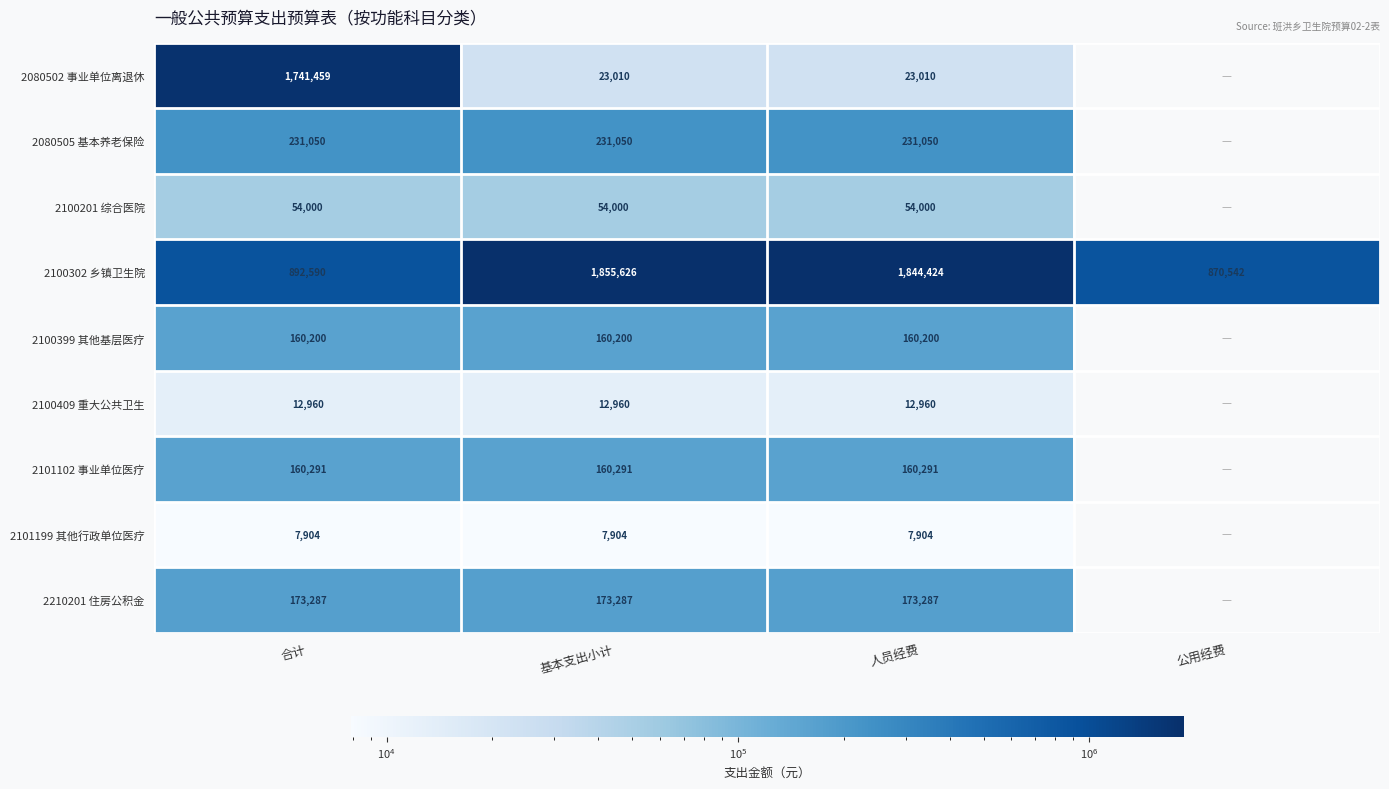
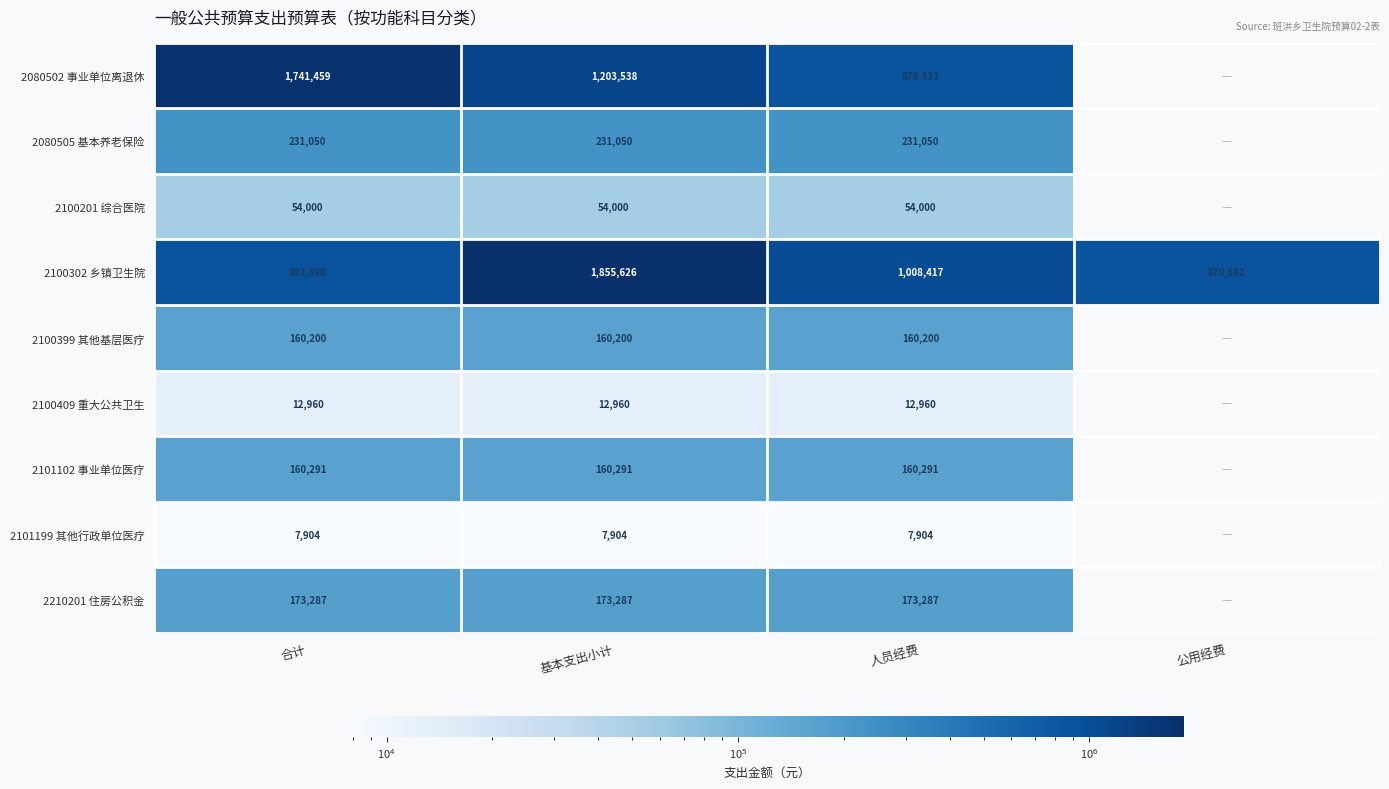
  {
    "2080502 事业单位离退休": {
      "合计": "1,741,459",
-     "基本支出小计": "23,010",
-     "人员经费": "23,010"
+     "基本支出小计": "1,203,538",
+     "人员经费": "879,433"
    },
    "2080505 基本养老保险": {
      "合计": "231,050",
      "基本支出小计": "231,050",
      "人员经费": "231,050"
    },
    "2100201 综合医院": {
      "合计": "54,000",
      "基本支出小计": "54,000",
      "人员经费": "54,000"
    },
    "2100302 乡镇卫生院": {
      "合计": "892,590",
      "基本支出小计": "1,855,626",
-     "人员经费": "1,844,424",
+     "人员经费": "1,008,417",
      "公用经费": "870,542"
    },
    "2100399 其他基层医疗": {
      "合计": "160,200",
      "基本支出小计": "160,200",
      "人员经费": "160,200"
    },
    "2100409 重大公共卫生": {
      "合计": "12,960",
      "基本支出小计": "12,960",
      "人员经费": "12,960"
    },
    "2101102 事业单位医疗": {
      "合计": "160,291",
      "基本支出小计": "160,291",
      "人员经费": "160,291"
    },
    "2101199 其他行政单位医疗": {
      "合计": "7,904",
      "基本支出小计": "7,904",
      "人员经费": "7,904"
    },
    "2210201 住房公积金": {
      "合计": "173,287",
      "基本支出小计": "173,287",
      "人员经费": "173,287"
    }
  }
